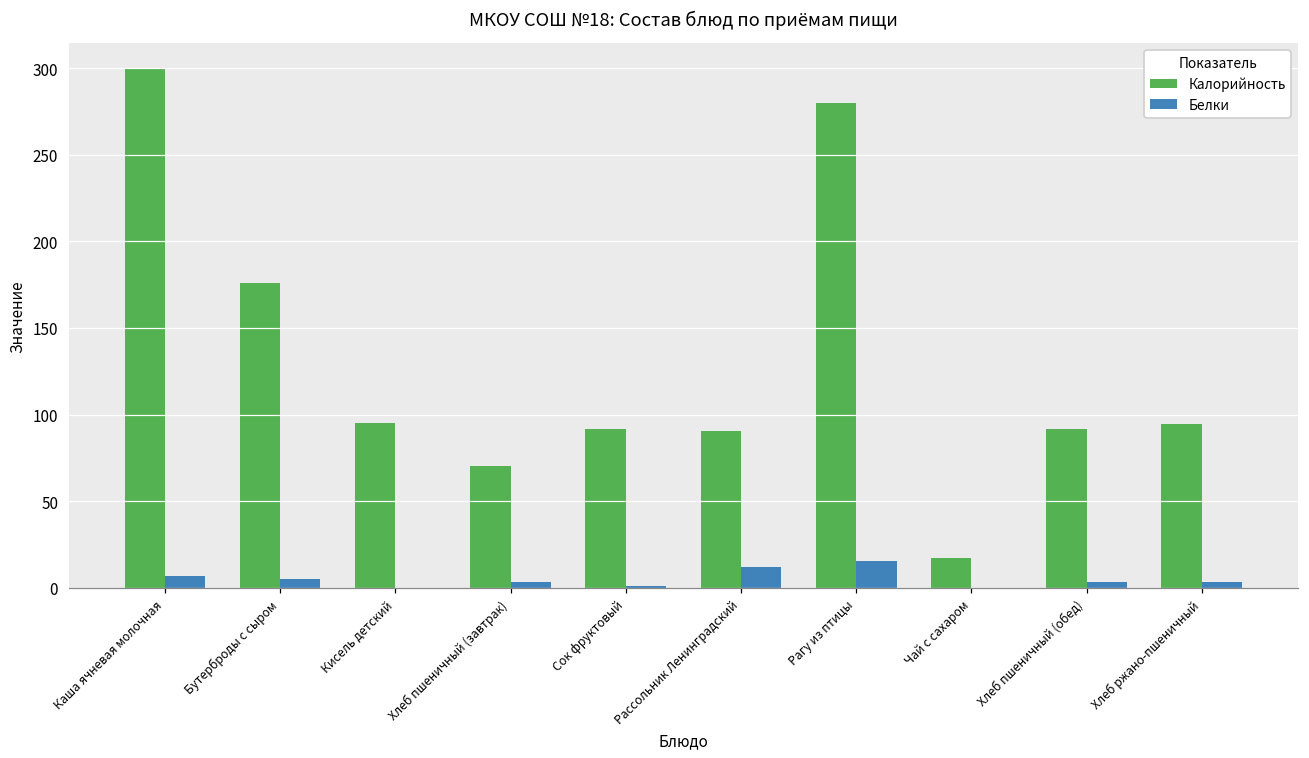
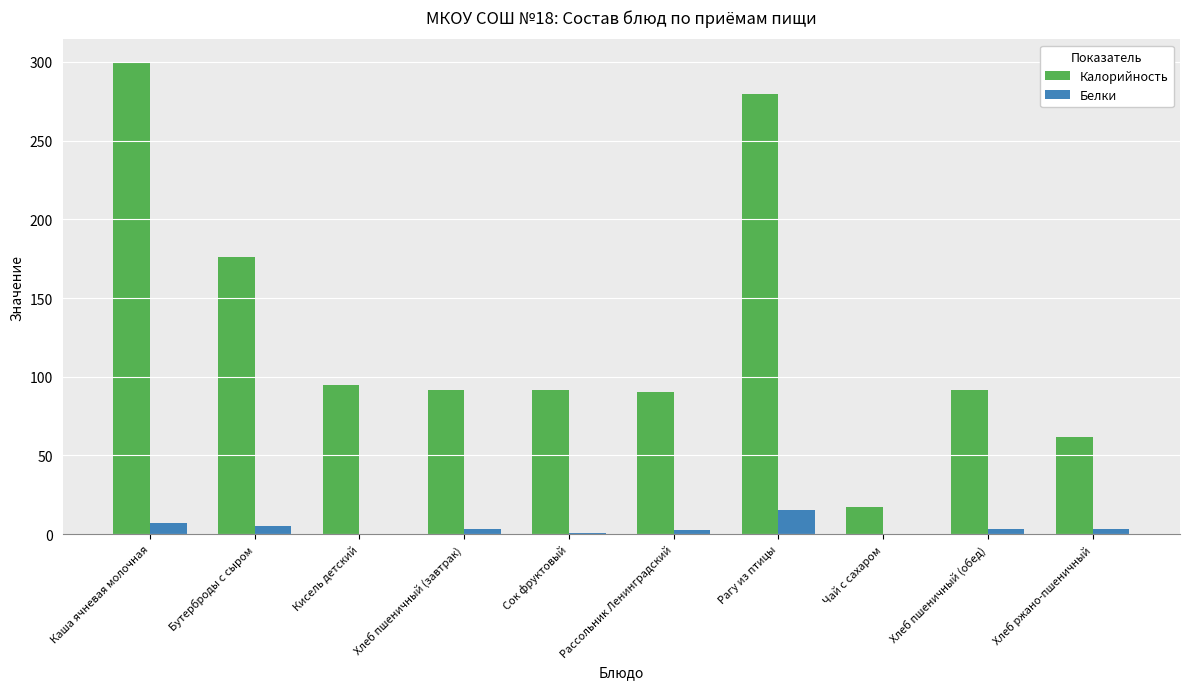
  {
    "Калорийность": {
      "Каша ячневая молочная": 299,
      "Бутерброды с сыром": 176,
      "Кисель детский": 95,
-     "Хлеб пшеничный (завтрак)": 70,
+     "Хлеб пшеничный (завтрак)": 92,
      "Сок фруктовый": 92,
      "Рассольник Ленинградский": 90,
      "Рагу из птицы": 280,
      "Чай с сахаром": 17,
      "Хлеб пшеничный (обед)": 92,
-     "Хлеб ржано-пшеничный": 94
+     "Хлеб ржано-пшеничный": 62
    },
    "Белки": {
      "Каша ячневая молочная": 7,
      "Бутерброды с сыром": 5,
      "Кисель детский": 0,
      "Хлеб пшеничный (завтрак)": 3,
-     "Рассольник Ленинградский": 12,
+     "Рассольник Ленинградский": 3,
      "Рагу из птицы": 15,
      "Хлеб пшеничный (обед)": 3,
      "Хлеб ржано-пшеничный": 3
    }
  }
